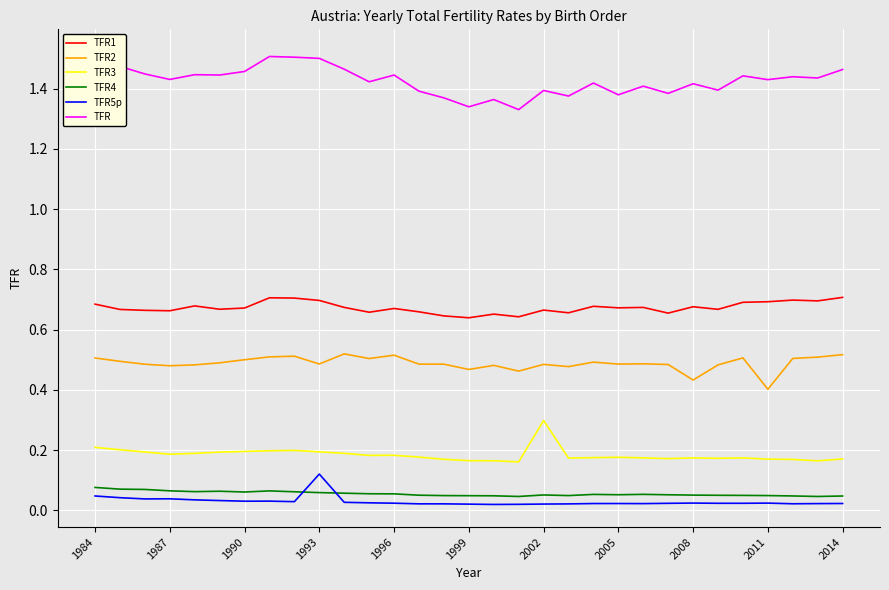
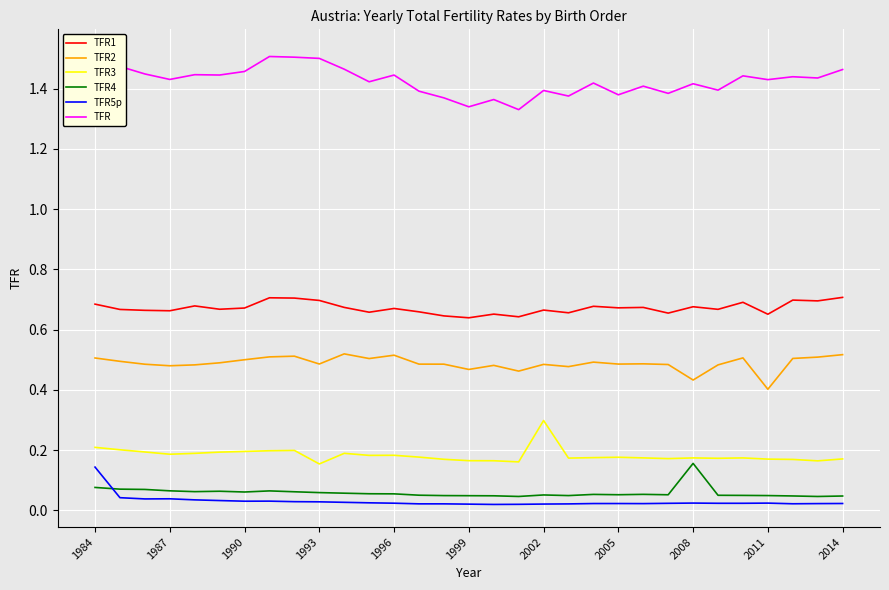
  {
    "TFR1": {
      "1984": 0.68,
      "1987": 0.66,
      "1990": 0.67,
      "1993": 0.70,
      "1996": 0.67,
      "1999": 0.64,
      "2002": 0.66,
      "2005": 0.67,
      "2008": 0.68,
-     "2011": 0.69,
+     "2011": 0.65,
      "2014": 0.71
    },
    "TFR2": {
      "1984": 0.51,
      "1987": 0.48,
      "1990": 0.50,
      "1993": 0.49,
      "1996": 0.52,
      "1999": 0.47,
      "2002": 0.48,
      "2005": 0.49,
      "2008": 0.43,
      "2011": 0.40,
      "2014": 0.52
    },
    "TFR3": {
      "1984": 0.21,
      "1987": 0.19,
      "1990": 0.20,
-     "1993": 0.19,
+     "1993": 0.15,
      "1996": 0.18,
      "1999": 0.16,
      "2002": 0.30,
      "2005": 0.18,
      "2008": 0.17,
      "2011": 0.17,
      "2014": 0.17
    },
    "TFR4": {
      "1984": 0.08,
      "1987": 0.06,
      "1990": 0.06,
      "1993": 0.06,
      "1996": 0.05,
      "1999": 0.05,
      "2002": 0.05,
      "2005": 0.05,
-     "2008": 0.05,
+     "2008": 0.16,
      "2011": 0.05,
      "2014": 0.05
    },
    "TFR5p": {
-     "1984": 0.05,
+     "1984": 0.14,
      "1987": 0.04,
      "1990": 0.03,
-     "1993": 0.12,
+     "1993": 0.03,
      "1996": 0.02,
      "1999": 0.02,
      "2002": 0.02,
      "2005": 0.02,
      "2008": 0.02,
      "2011": 0.02,
      "2014": 0.02
    },
    "TFR": {
      "1987": 1.43,
      "1990": 1.46,
      "1993": 1.50,
      "1996": 1.45,
      "1999": 1.34,
      "2002": 1.39,
      "2005": 1.38,
      "2008": 1.42,
      "2011": 1.43,
      "2014": 1.46
    }
  }
